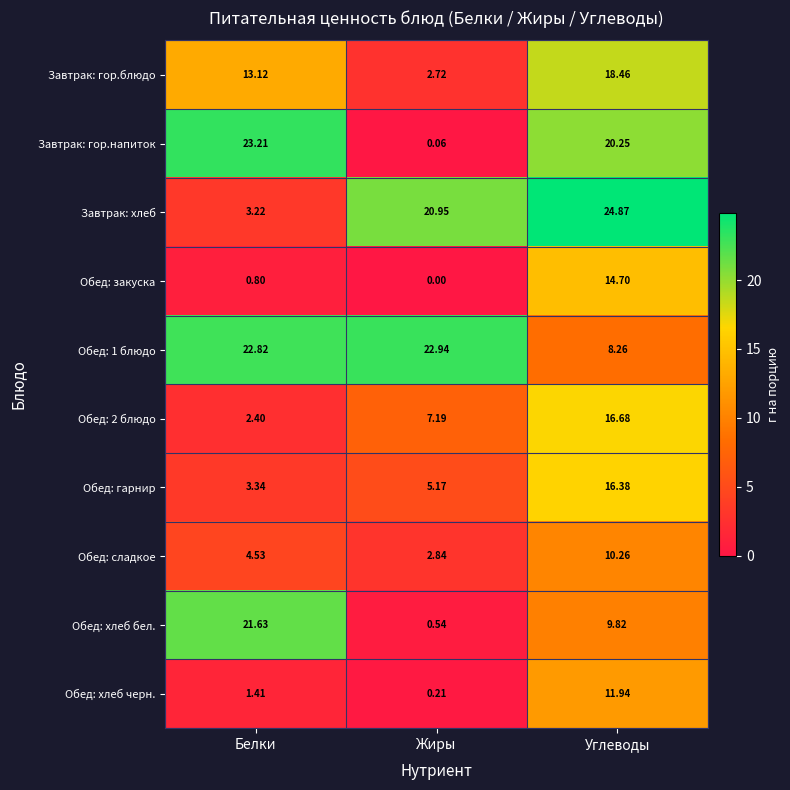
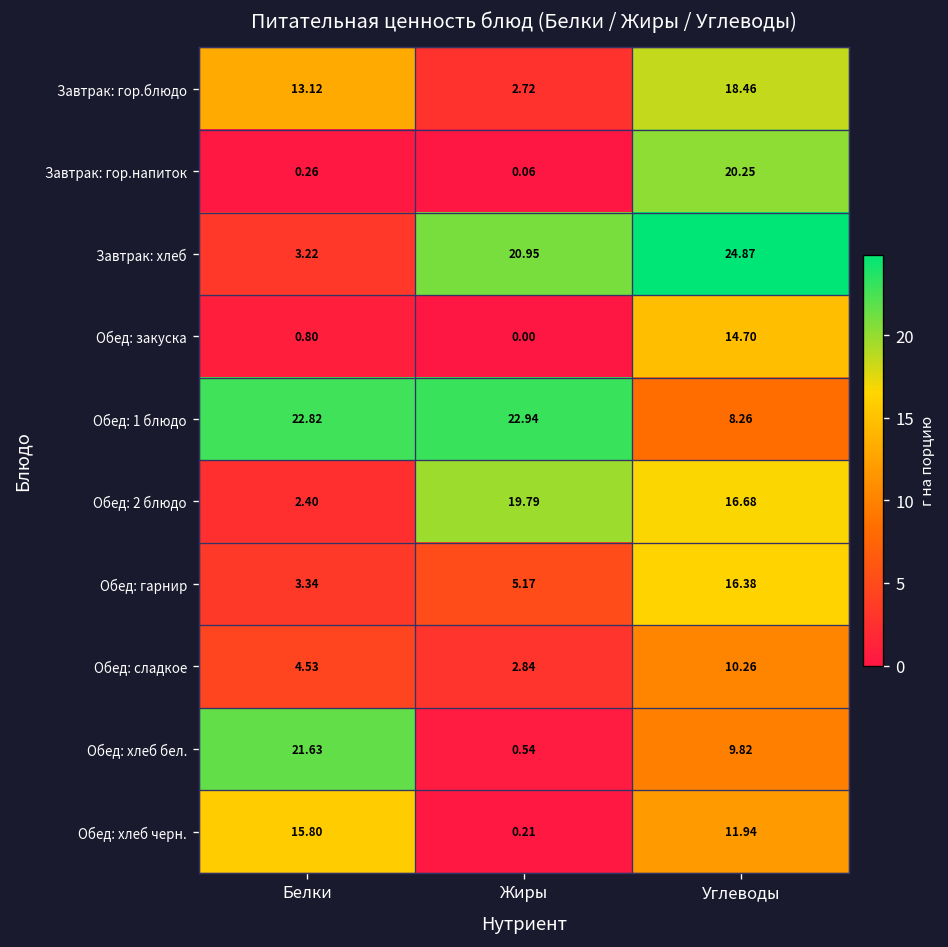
  {
    "Завтрак: гор.блюдо": {
      "Белки": 13.12,
      "Жиры": 2.72,
      "Углеводы": 18.46
    },
    "Завтрак: гор.напиток": {
-     "Белки": 23.21,
+     "Белки": 0.26,
      "Жиры": 0.06,
      "Углеводы": 20.25
    },
    "Завтрак: хлеб": {
      "Белки": 3.22,
      "Жиры": 20.95,
      "Углеводы": 24.87
    },
    "Обед: закуска": {
      "Белки": 0.80,
      "Жиры": 0.00,
      "Углеводы": 14.70
    },
    "Обед: 1 блюдо": {
      "Белки": 22.82,
      "Жиры": 22.94,
      "Углеводы": 8.26
    },
    "Обед: 2 блюдо": {
      "Белки": 2.40,
-     "Жиры": 7.19,
+     "Жиры": 19.79,
      "Углеводы": 16.68
    },
    "Обед: гарнир": {
      "Белки": 3.34,
      "Жиры": 5.17,
      "Углеводы": 16.38
    },
    "Обед: сладкое": {
      "Белки": 4.53,
      "Жиры": 2.84,
      "Углеводы": 10.26
    },
    "Обед: хлеб бел.": {
      "Белки": 21.63,
      "Жиры": 0.54,
      "Углеводы": 9.82
    },
    "Обед: хлеб черн.": {
-     "Белки": 1.41,
+     "Белки": 15.80,
      "Жиры": 0.21,
      "Углеводы": 11.94
    }
  }
